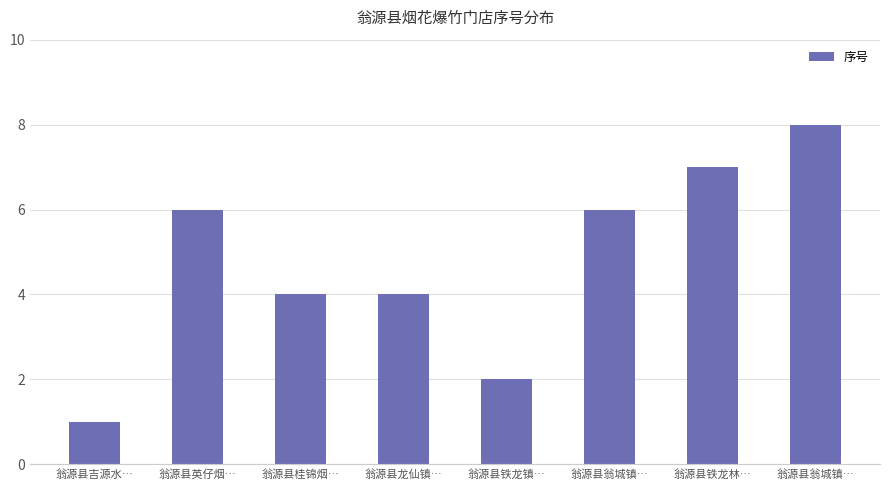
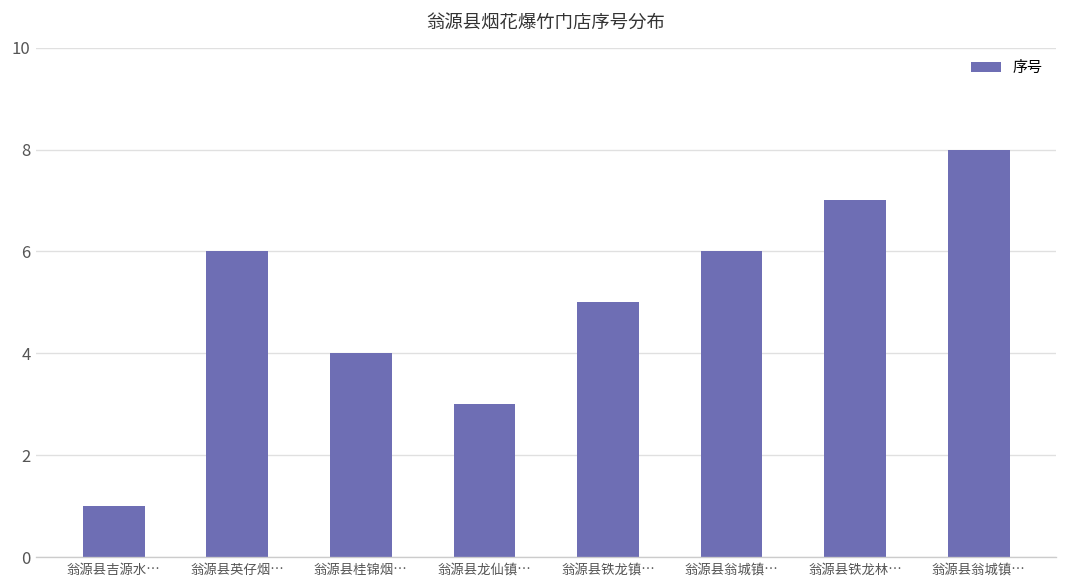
  {
    "翁源县吉源水…": 1,
    "翁源县英仔烟…": 6,
    "翁源县桂锦烟…": 4,
-   "翁源县龙仙镇…": 4,
-   "翁源县铁龙镇…": 2,
+   "翁源县龙仙镇…": 3,
+   "翁源县铁龙镇…": 5,
    "翁源县铁龙林…": 7
  }
